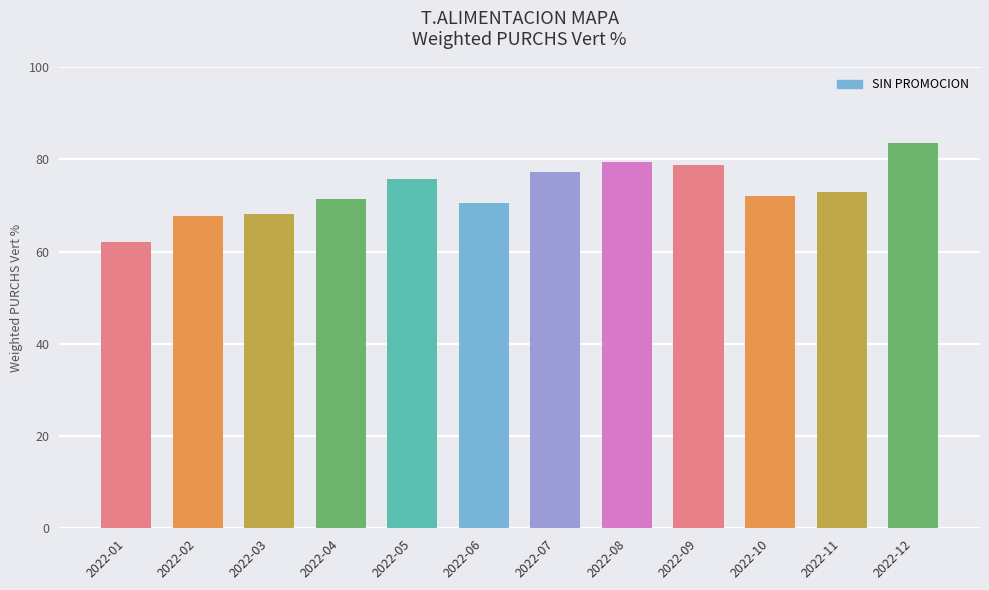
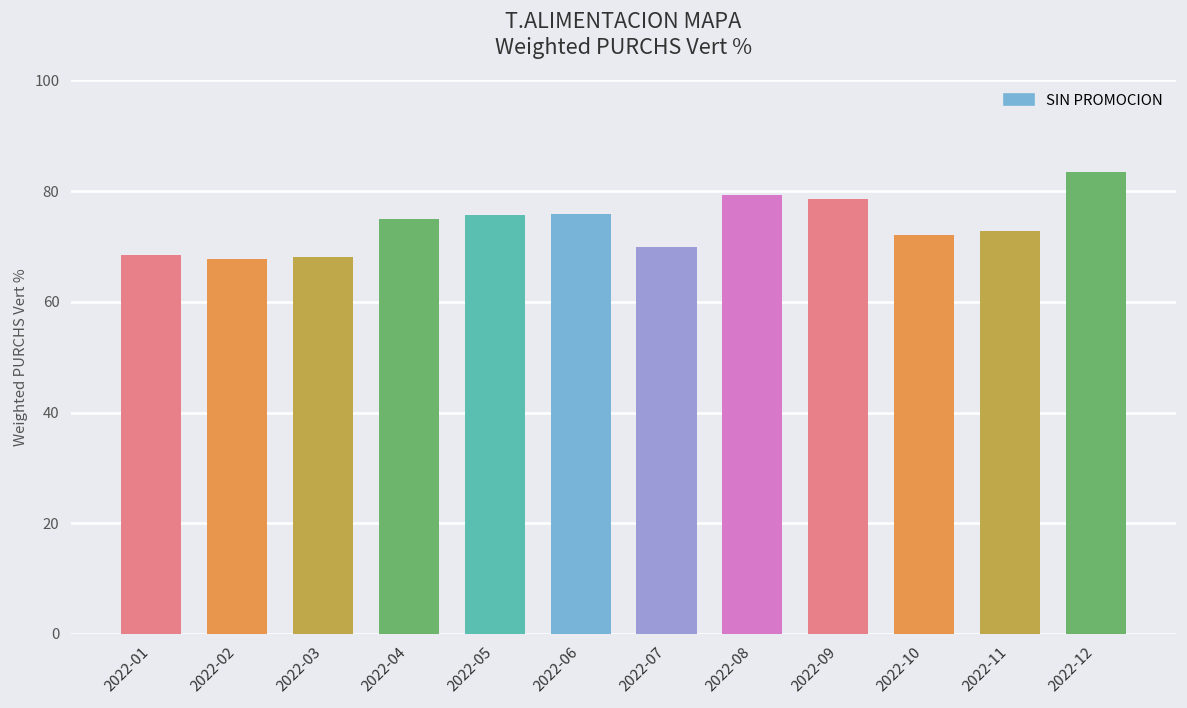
  {
-   "2022-01": 62,
+   "2022-01": 68,
    "2022-02": 68,
    "2022-03": 68,
-   "2022-04": 71,
+   "2022-04": 75,
    "2022-05": 76,
-   "2022-06": 71,
-   "2022-07": 77,
+   "2022-06": 76,
+   "2022-07": 70,
    "2022-08": 79,
    "2022-09": 79,
    "2022-10": 72,
    "2022-11": 73,
    "2022-12": 84
  }
